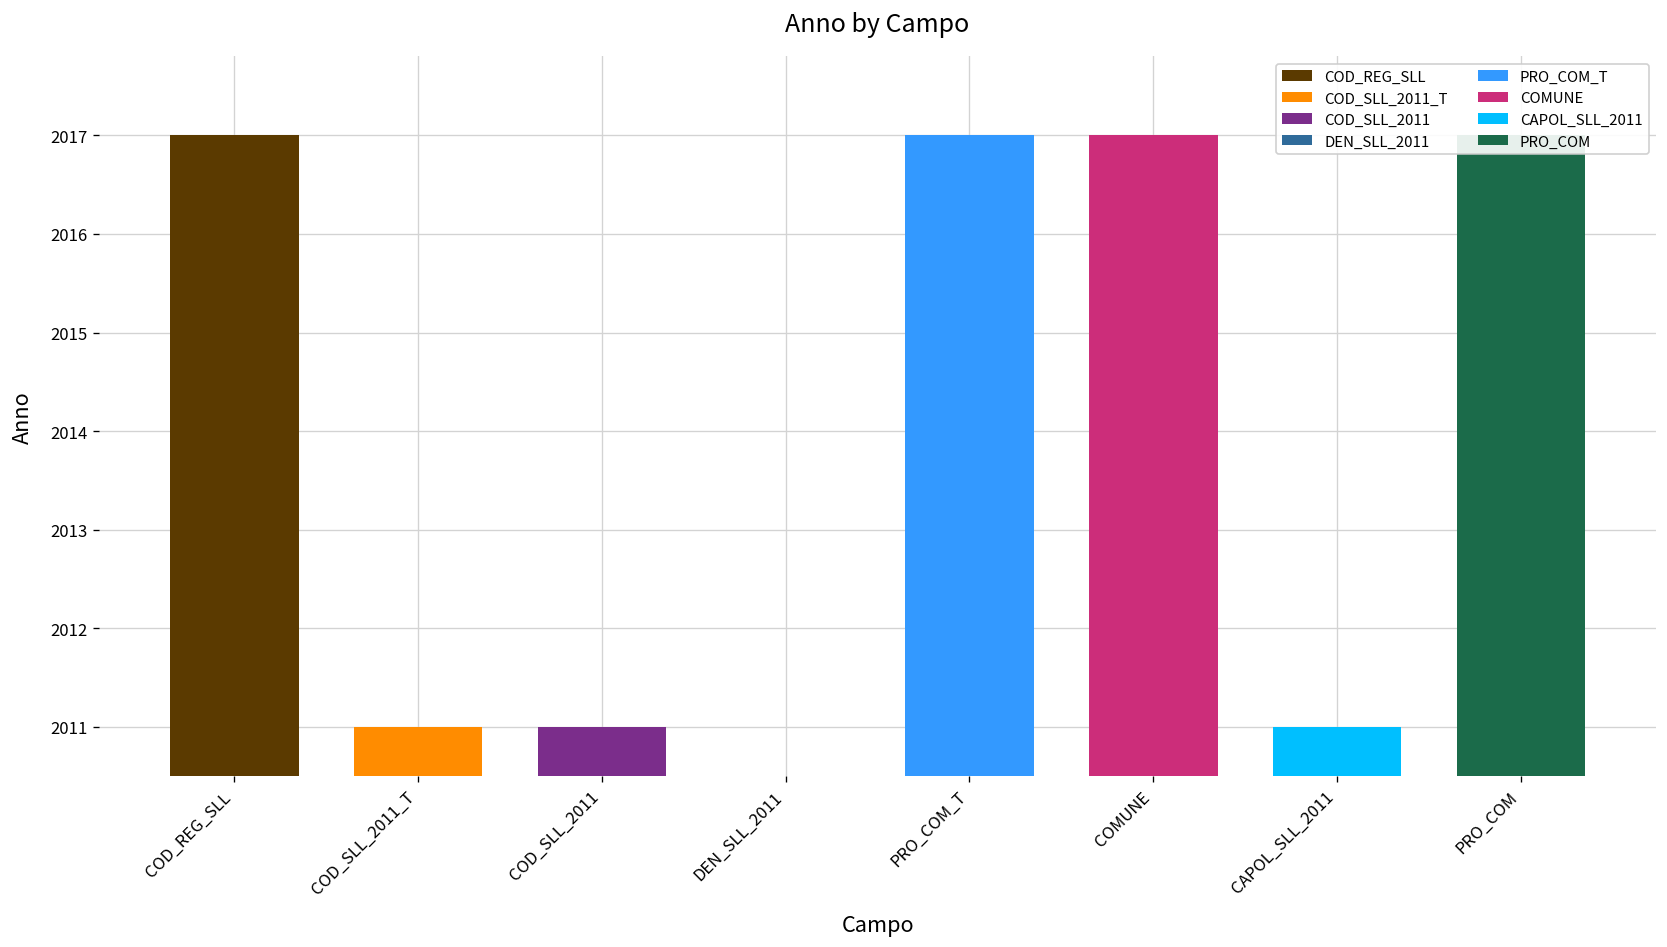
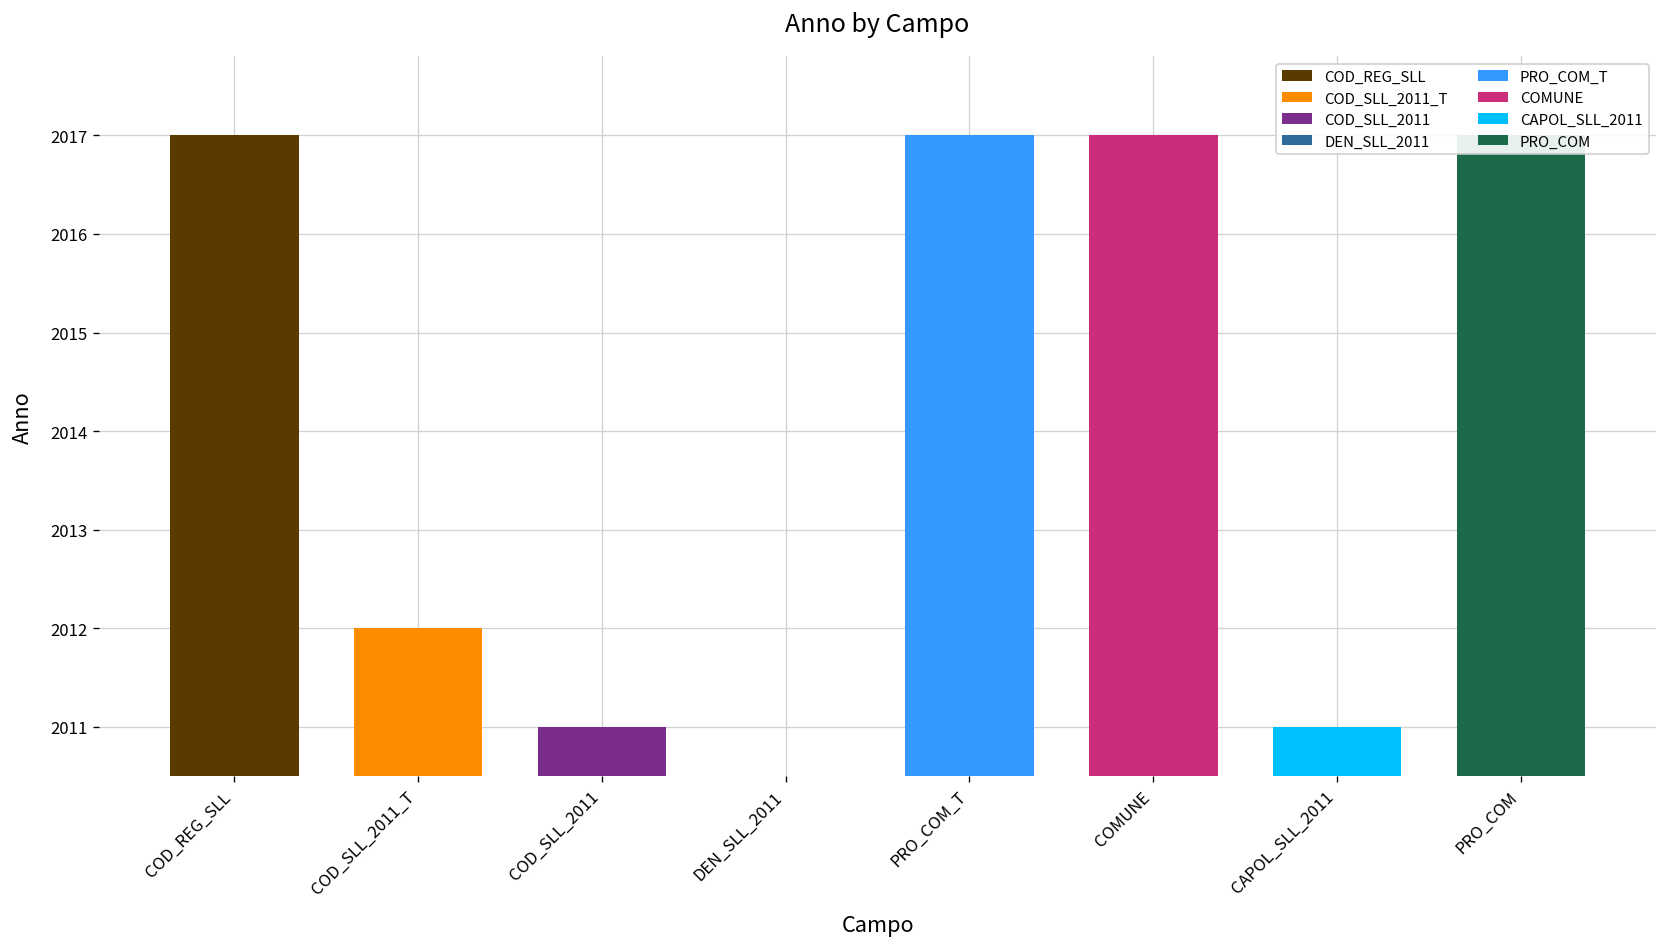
  {
    "COD_REG_SLL": 2017,
-   "COD_SLL_2011_T": 2011,
+   "COD_SLL_2011_T": 2012,
    "COD_SLL_2011": 2011,
    "PRO_COM_T": 2017,
    "COMUNE": 2017,
    "CAPOL_SLL_2011": 2011
  }
